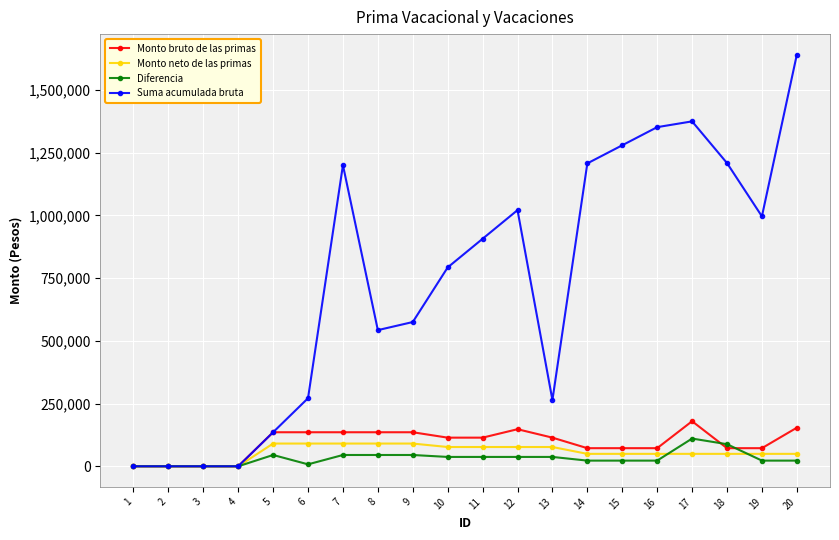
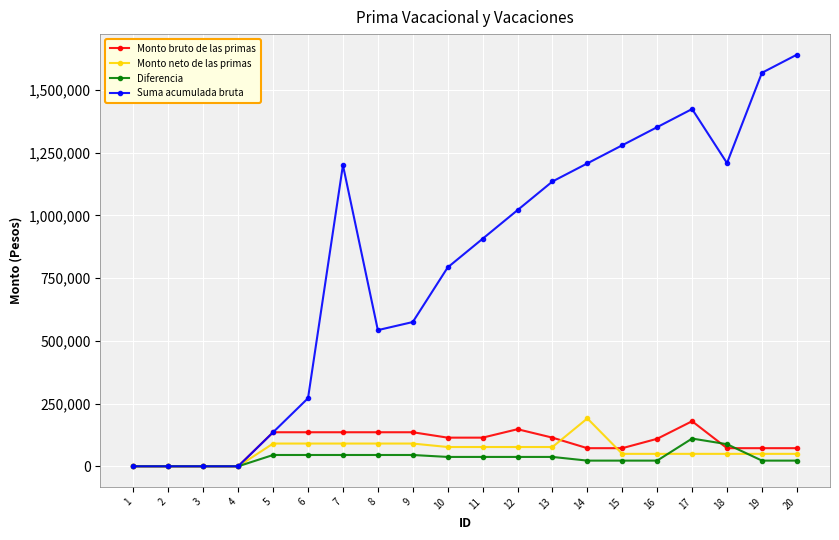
  {
    "Monto bruto de las primas": {
      "6": "140,000",
      "7": "140,000",
      "8": "140,000",
      "9": "140,000",
      "10": "110,000",
      "11": "110,000",
      "12": "150,000",
      "13": "110,000",
      "14": "70,000",
      "15": "70,000",
-     "16": "70,000",
+     "16": "110,000",
      "17": "180,000",
      "18": "70,000",
      "19": "70,000",
-     "20": "150,000"
+     "20": "70,000"
    },
    "Monto neto de las primas": {
      "5": "90,000",
      "6": "90,000",
      "7": "90,000",
      "8": "90,000",
      "9": "90,000",
      "10": "80,000",
      "11": "80,000",
      "12": "80,000",
      "13": "80,000",
-     "14": "50,000",
+     "14": "190,000",
      "15": "50,000",
      "16": "50,000",
      "17": "50,000",
      "18": "50,000",
      "19": "50,000",
      "20": "50,000"
    },
    "Diferencia": {
      "5": "50,000",
-     "6": "10,000",
+     "6": "50,000",
      "7": "50,000",
      "8": "50,000",
      "9": "50,000",
      "10": "40,000",
      "11": "40,000",
      "12": "40,000",
      "13": "40,000",
      "14": "20,000",
      "15": "20,000",
      "16": "20,000",
      "17": "110,000",
      "18": "90,000",
      "19": "20,000",
      "20": "20,000"
    },
    "Suma acumulada bruta": {
      "6": "270,000",
      "7": "1,200,000",
      "8": "540,000",
      "9": "570,000",
      "10": "790,000",
      "11": "910,000",
      "12": "1,020,000",
-     "13": "260,000",
+     "13": "1,140,000",
      "14": "1,210,000",
      "15": "1,280,000",
      "16": "1,350,000",
-     "17": "1,370,000",
+     "17": "1,420,000",
      "18": "1,210,000",
-     "19": "1,000,000",
+     "19": "1,570,000",
      "20": "1,640,000"
    }
  }
